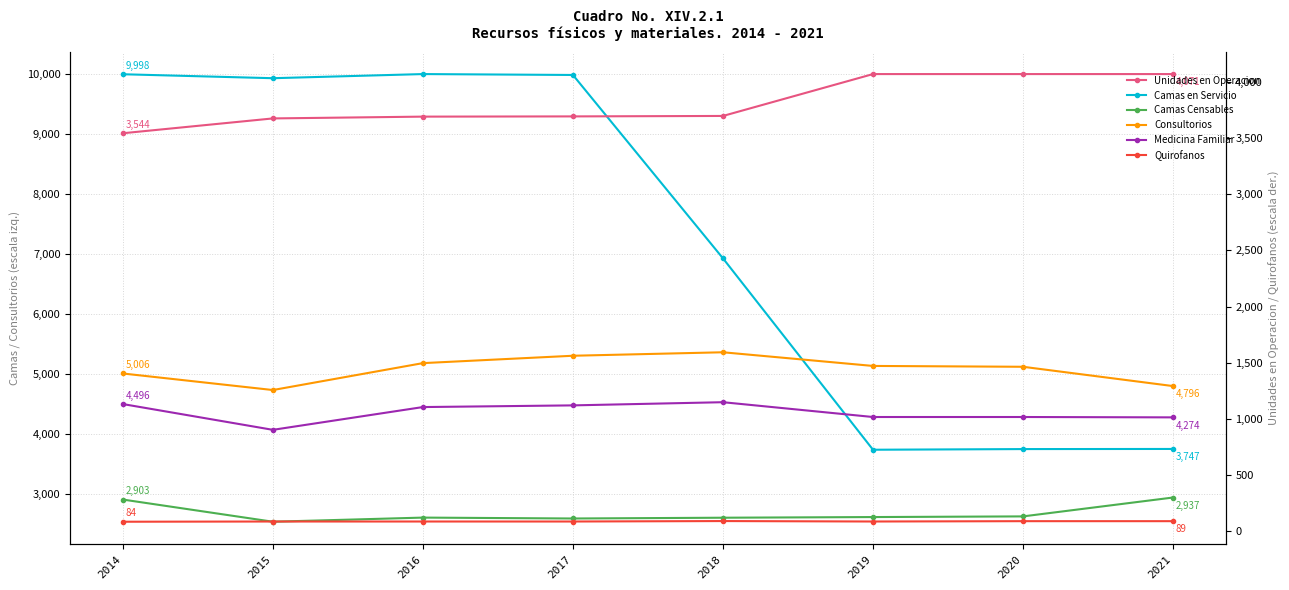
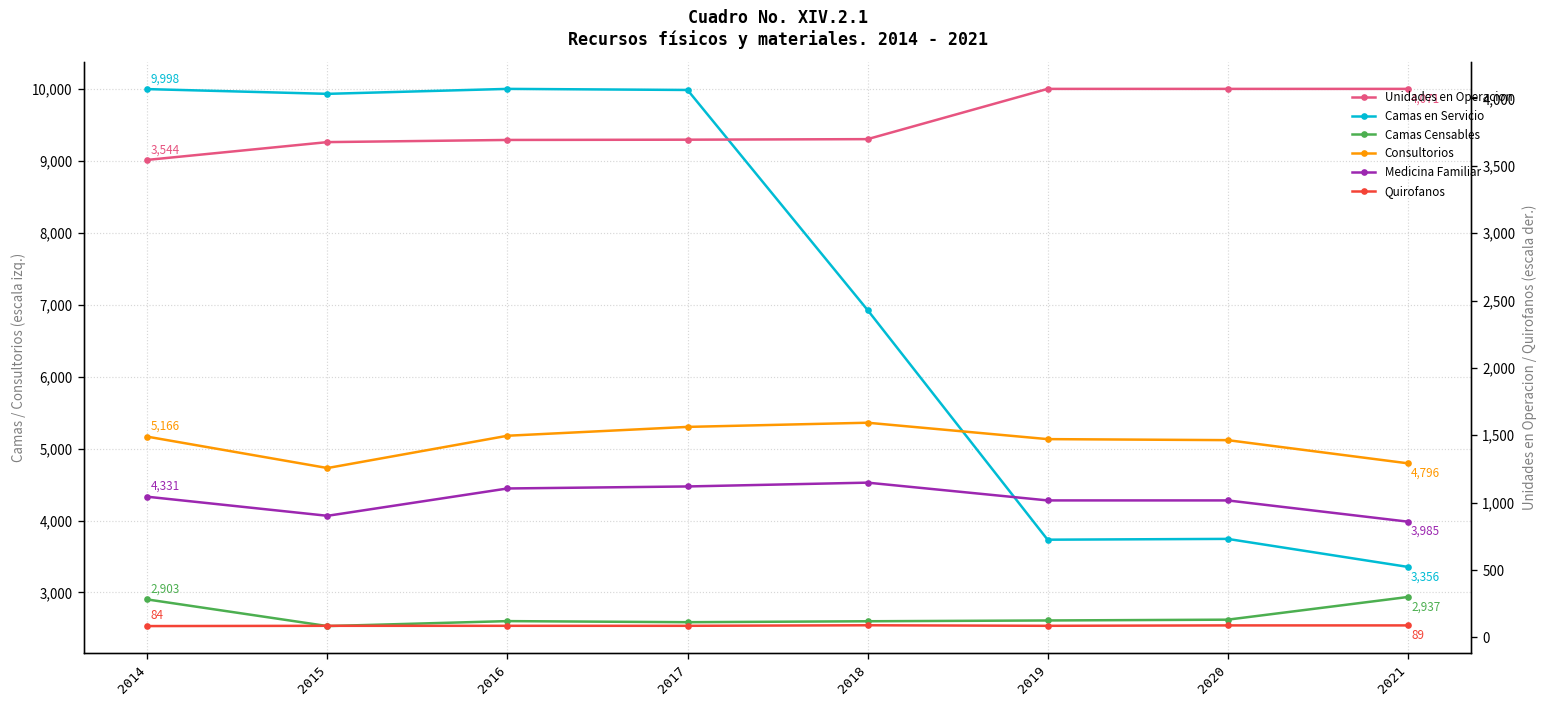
  {
    "Camas en Servicio": {
      "2014": "9,998",
-     "2021": "3,747"
+     "2021": "3,356"
    },
    "Camas Censables": {
      "2014": "2,903",
      "2021": "2,937"
    },
    "Consultorios": {
-     "2014": "5,006",
+     "2014": "5,166",
      "2021": "4,796"
    },
    "Medicina Familiar": {
-     "2014": "4,496",
-     "2021": "4,274"
+     "2014": "4,331",
+     "2021": "3,985"
    },
    "Unidades en Operacion": {
      "2014": "3,544",
      "2021": "4,071"
    },
    "Quirofanos": {
      "2014": "84",
      "2021": "89"
    }
  }
